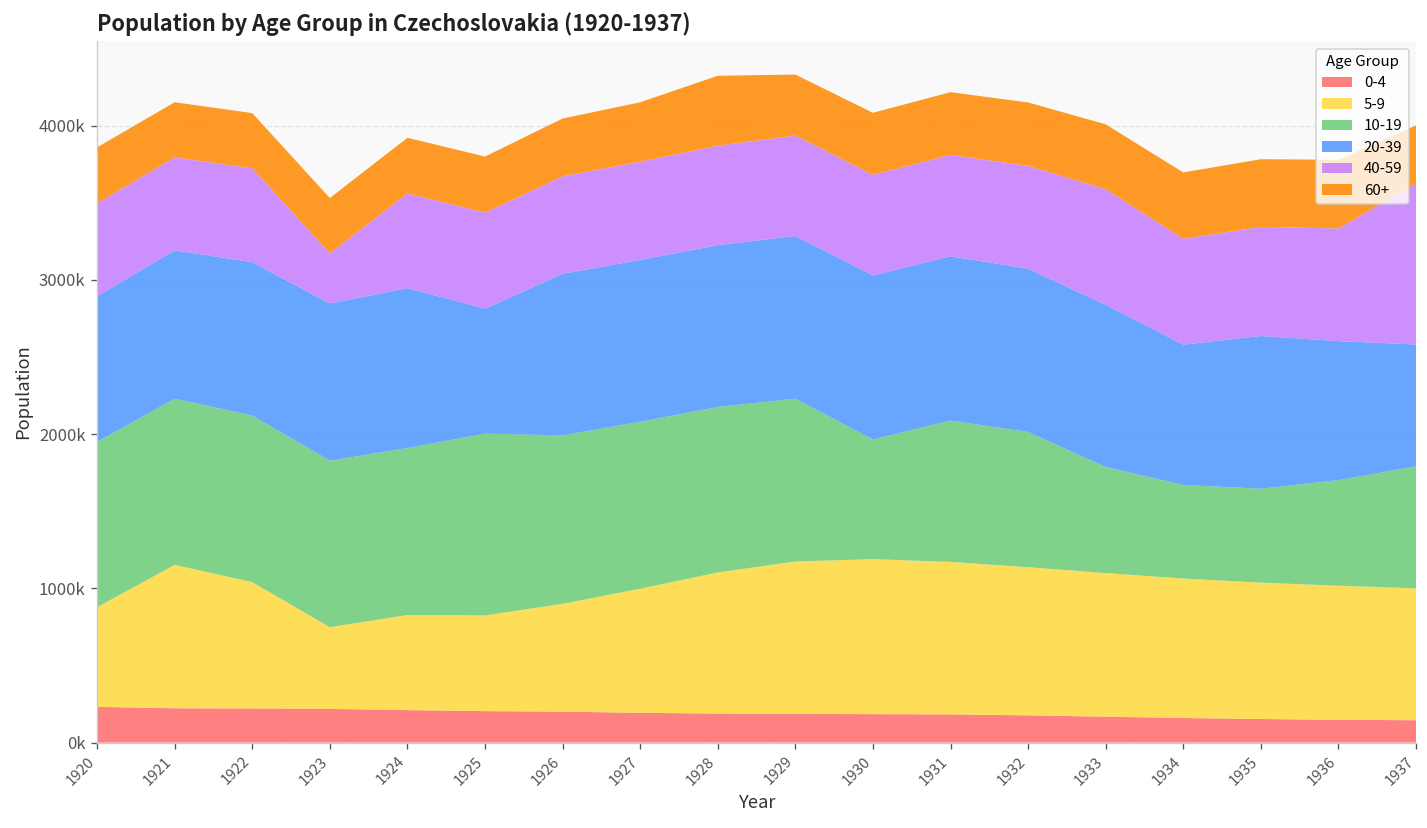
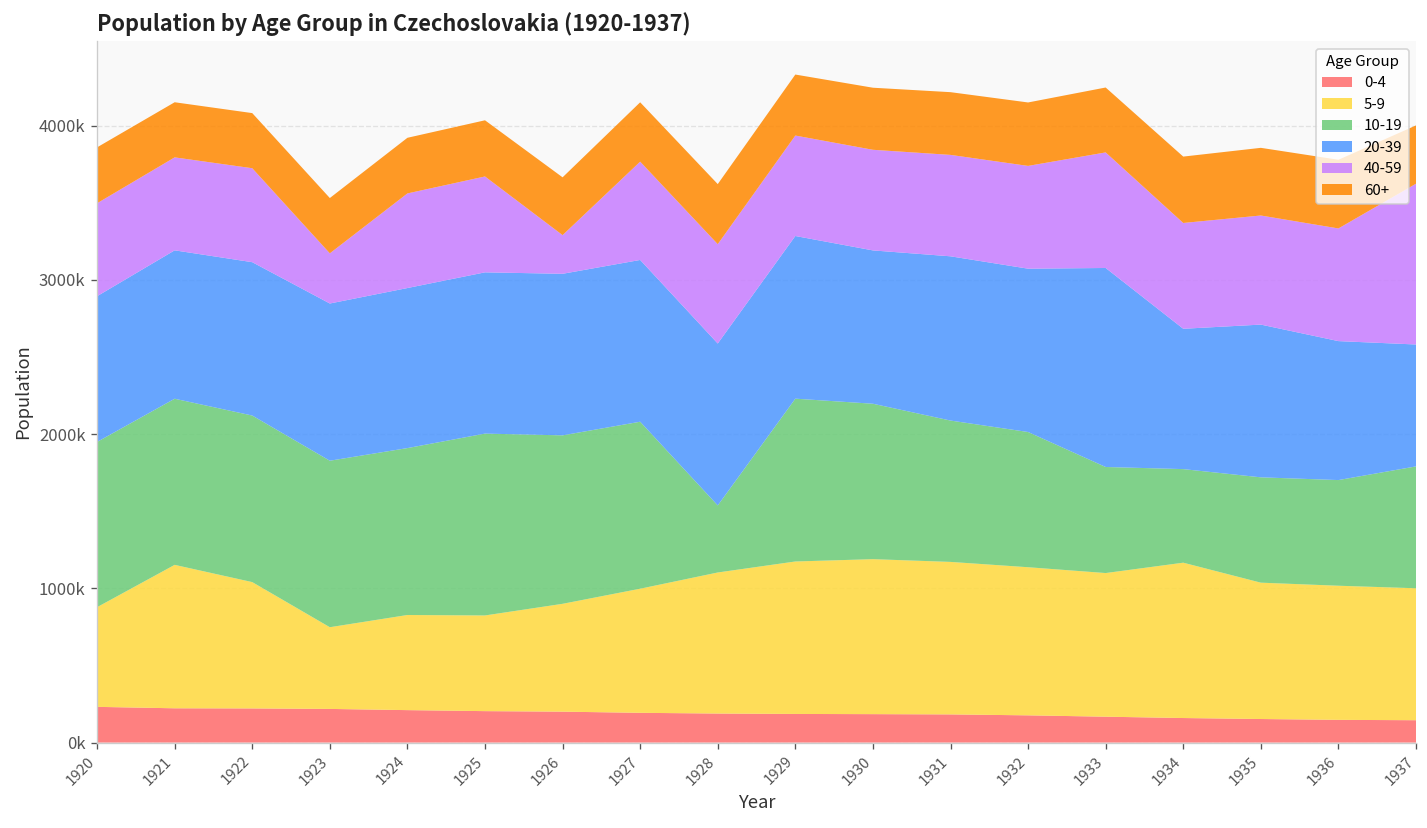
  {
    "0-4": {
      "1920": 230000,
      "1921": 220000,
      "1922": 220000,
      "1923": 220000,
      "1924": 210000,
      "1925": 200000,
      "1926": 200000,
      "1927": 190000,
      "1928": 190000,
      "1929": 190000,
      "1930": 180000,
      "1931": 180000,
      "1932": 180000,
      "1933": 170000,
      "1934": 160000,
      "1935": 150000,
      "1936": 150000,
      "1937": 150000
    },
    "5-9": {
      "1920": 650000,
      "1921": 930000,
      "1922": 820000,
      "1923": 530000,
      "1924": 620000,
      "1925": 620000,
      "1926": 700000,
      "1927": 800000,
      "1928": 910000,
      "1929": 990000,
      "1930": 1000000,
      "1931": 990000,
      "1932": 960000,
      "1933": 930000,
-     "1934": 900000,
+     "1934": 1010000,
      "1935": 880000,
      "1936": 870000,
      "1937": 860000
    },
    "10-19": {
      "1920": 1070000,
      "1921": 1080000,
      "1922": 1080000,
      "1923": 1080000,
      "1924": 1080000,
      "1925": 1180000,
      "1926": 1090000,
      "1927": 1080000,
-     "1928": 1070000,
+     "1928": 430000,
      "1929": 1060000,
-     "1930": 780000,
+     "1930": 1010000,
      "1931": 920000,
      "1932": 880000,
      "1933": 690000,
      "1934": 610000,
-     "1935": 610000,
+     "1935": 680000,
      "1936": 690000,
      "1937": 790000
    },
    "20-39": {
      "1920": 940000,
      "1921": 960000,
      "1922": 990000,
      "1923": 1020000,
      "1924": 1040000,
-     "1925": 810000,
+     "1925": 1050000,
      "1926": 1050000,
      "1927": 1050000,
      "1928": 1050000,
      "1929": 1050000,
-     "1930": 1060000,
+     "1930": 990000,
      "1931": 1060000,
      "1932": 1060000,
-     "1933": 1050000,
+     "1933": 1290000,
      "1934": 910000,
      "1935": 990000,
      "1936": 900000,
      "1937": 790000
    },
    "40-59": {
      "1920": 600000,
      "1921": 600000,
      "1922": 610000,
      "1923": 330000,
      "1924": 610000,
      "1925": 620000,
-     "1926": 630000,
+     "1926": 250000,
      "1927": 640000,
      "1928": 640000,
      "1929": 650000,
      "1930": 650000,
      "1931": 660000,
      "1932": 670000,
      "1933": 750000,
      "1934": 690000,
      "1935": 710000,
      "1936": 730000,
      "1937": 1040000
    },
    "60+": {
      "1920": 360000,
      "1921": 360000,
      "1922": 360000,
      "1923": 360000,
      "1924": 360000,
      "1925": 360000,
      "1926": 370000,
      "1927": 380000,
-     "1928": 450000,
+     "1928": 390000,
      "1929": 400000,
      "1930": 400000,
      "1931": 410000,
      "1932": 410000,
      "1933": 420000,
      "1934": 430000,
      "1935": 440000,
      "1937": 380000
    }
  }
